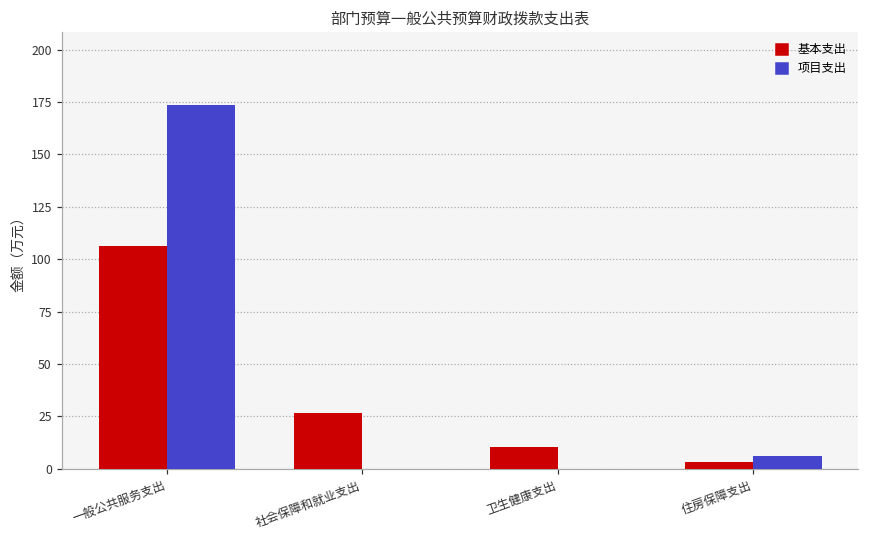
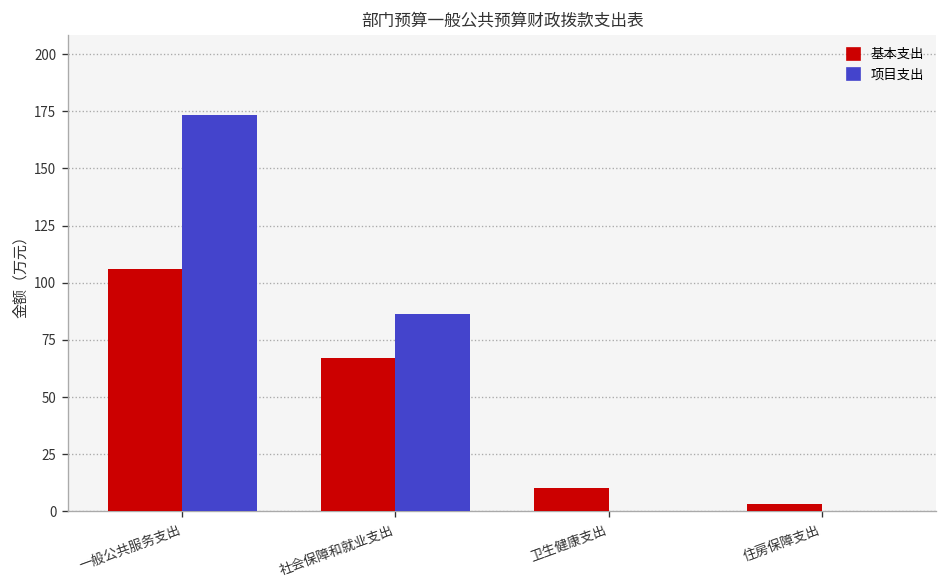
  {
    "基本支出": {
      "一般公共服务支出": 106,
-     "社会保障和就业支出": 26,
+     "社会保障和就业支出": 67,
      "卫生健康支出": 10,
      "住房保障支出": 3
    },
    "项目支出": {
      "一般公共服务支出": 174,
-     "社会保障和就业支出": 0,
+     "社会保障和就业支出": 86,
      "卫生健康支出": 0,
-     "住房保障支出": 6
+     "住房保障支出": 0
    }
  }
